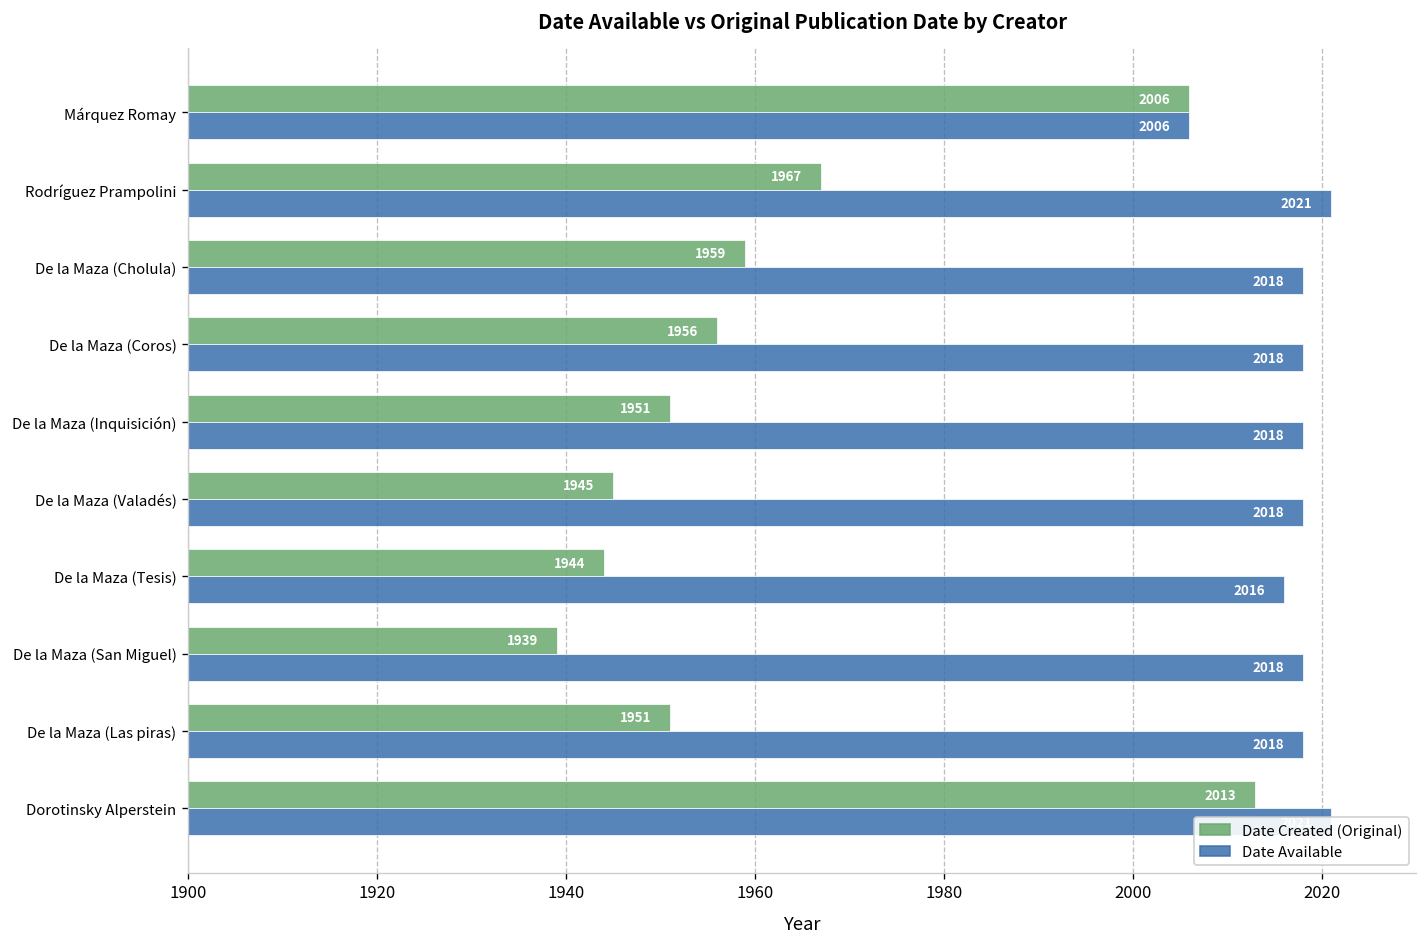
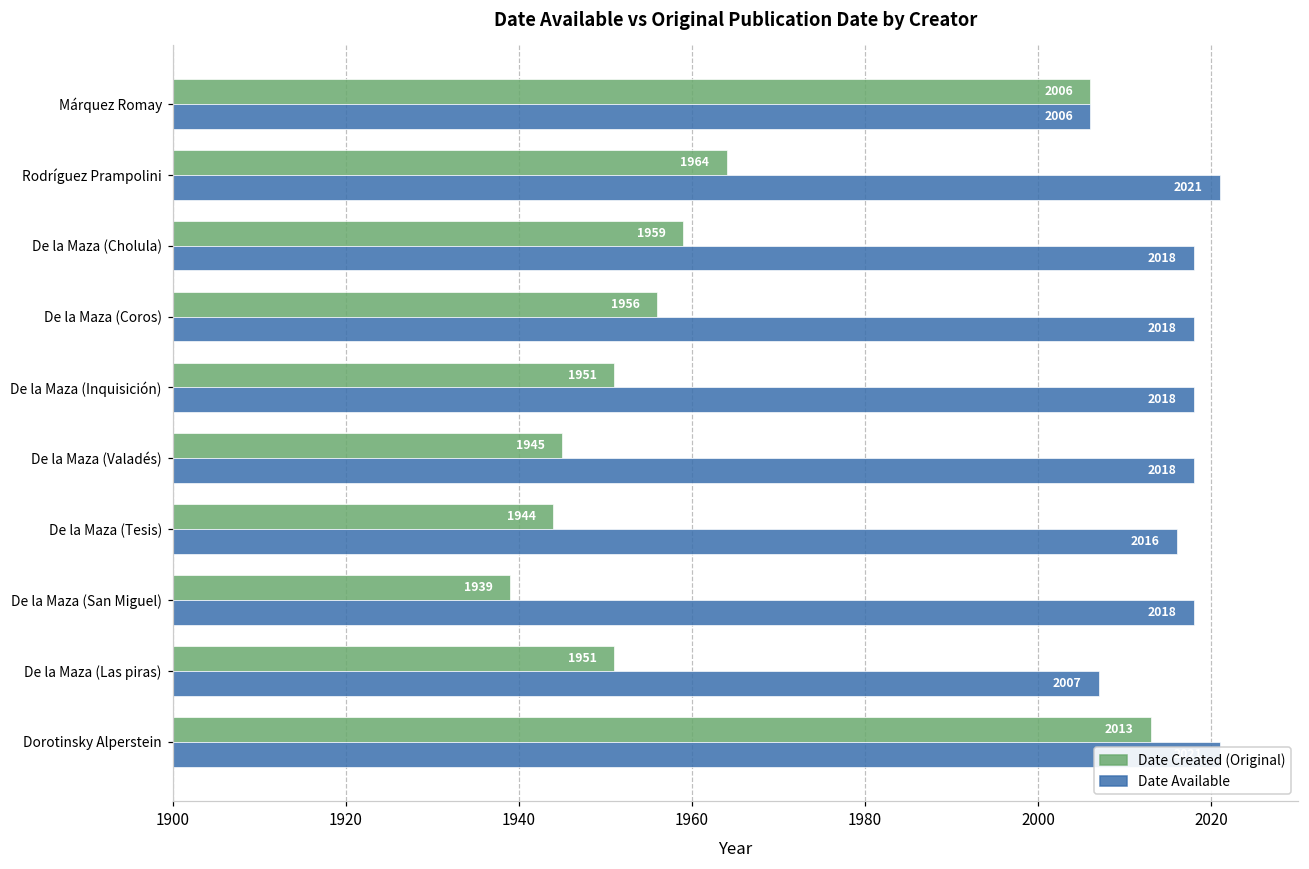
  {
    "Date Created (Original)": {
      "Márquez Romay": 2006,
-     "Rodríguez Prampolini": 1967,
+     "Rodríguez Prampolini": 1964,
      "De la Maza (Cholula)": 1959,
      "De la Maza (Coros)": 1956,
      "De la Maza (Inquisición)": 1951,
      "De la Maza (Valadés)": 1945,
      "De la Maza (Tesis)": 1944,
      "De la Maza (San Miguel)": 1939,
      "De la Maza (Las piras)": 1951,
      "Dorotinsky Alperstein": 2013
    },
    "Date Available": {
      "Márquez Romay": 2006,
      "Rodríguez Prampolini": 2021,
      "De la Maza (Cholula)": 2018,
      "De la Maza (Coros)": 2018,
      "De la Maza (Inquisición)": 2018,
      "De la Maza (Valadés)": 2018,
      "De la Maza (Tesis)": 2016,
      "De la Maza (San Miguel)": 2018,
-     "De la Maza (Las piras)": 2018
+     "De la Maza (Las piras)": 2007
    }
  }
